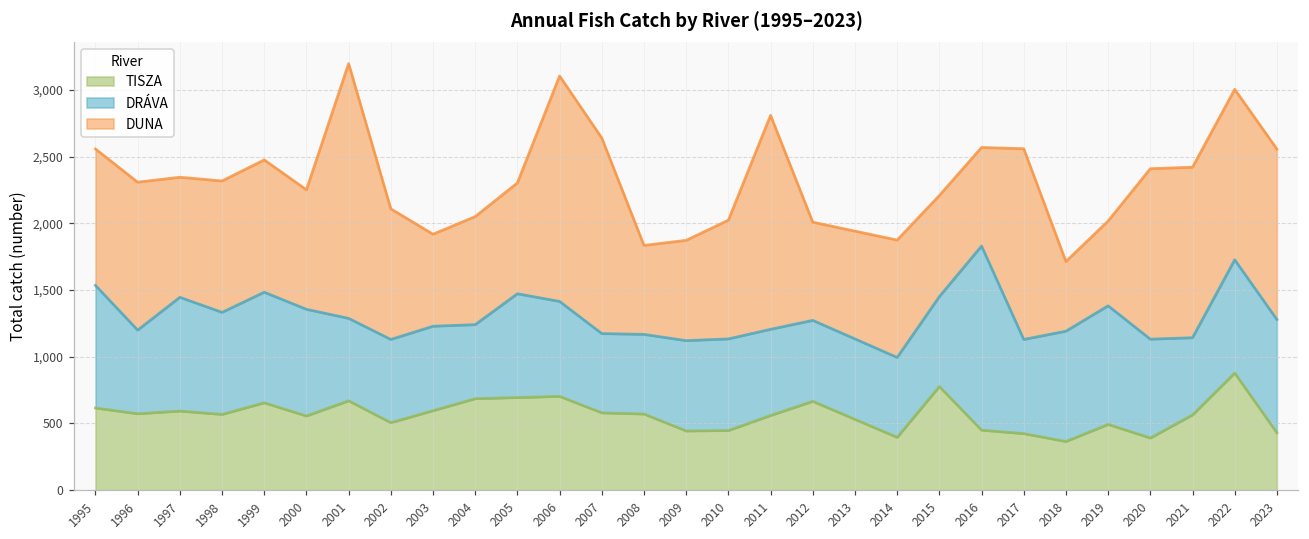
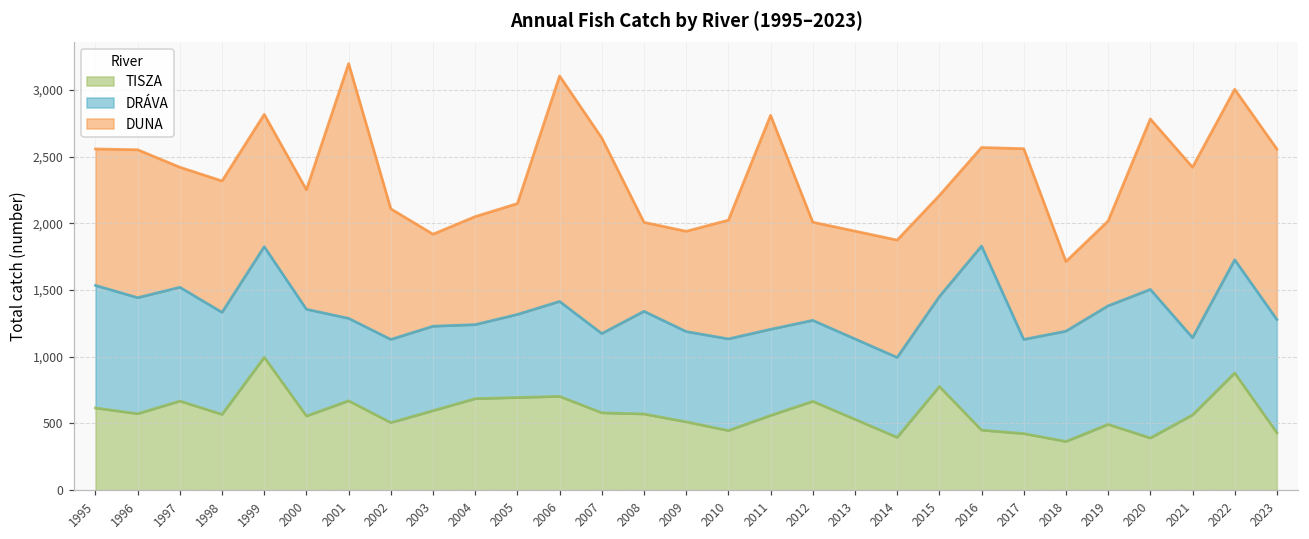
  {
    "TISZA": {
      "1995": "620",
      "1996": "570",
-     "1997": "590",
+     "1997": "670",
      "1998": "570",
-     "1999": "660",
+     "1999": "1,000",
      "2000": "560",
      "2001": "670",
      "2002": "510",
      "2003": "600",
      "2004": "690",
      "2005": "690",
      "2006": "700",
      "2007": "580",
      "2008": "570",
-     "2009": "440",
+     "2009": "510",
      "2010": "450",
      "2011": "560",
      "2012": "670",
      "2013": "530",
      "2014": "400",
      "2015": "780",
      "2016": "450",
      "2017": "420",
      "2018": "370",
      "2019": "490",
      "2020": "390",
      "2021": "560",
      "2022": "880",
      "2023": "430"
    },
    "DRÁVA": {
      "1995": "920",
-     "1996": "630",
+     "1996": "870",
      "1997": "850",
      "1998": "770",
      "1999": "830",
      "2000": "800",
      "2001": "620",
      "2002": "620",
      "2003": "630",
      "2004": "560",
-     "2005": "780",
+     "2005": "620",
      "2006": "710",
      "2007": "590",
-     "2008": "600",
+     "2008": "770",
      "2009": "680",
      "2010": "690",
      "2011": "650",
      "2012": "610",
      "2013": "600",
      "2014": "600",
      "2015": "670",
      "2016": "1,380",
      "2017": "710",
      "2018": "830",
      "2019": "890",
-     "2020": "740",
+     "2020": "1,110",
      "2021": "580",
      "2022": "850",
      "2023": "850"
    },
    "DUNA": {
      "1995": "1,020",
      "1996": "1,110",
      "1997": "900",
      "1998": "990",
      "1999": "990",
      "2000": "900",
      "2001": "1,910",
      "2002": "980",
      "2003": "690",
      "2004": "810",
      "2005": "830",
      "2006": "1,690",
      "2007": "1,470",
      "2008": "670",
      "2009": "750",
      "2010": "890",
      "2011": "1,600",
      "2012": "740",
      "2013": "810",
      "2014": "880",
      "2015": "760",
      "2016": "740",
      "2017": "1,430",
      "2018": "520",
      "2019": "640",
      "2020": "1,280",
      "2021": "1,280",
      "2022": "1,280",
      "2023": "1,280"
    }
  }
